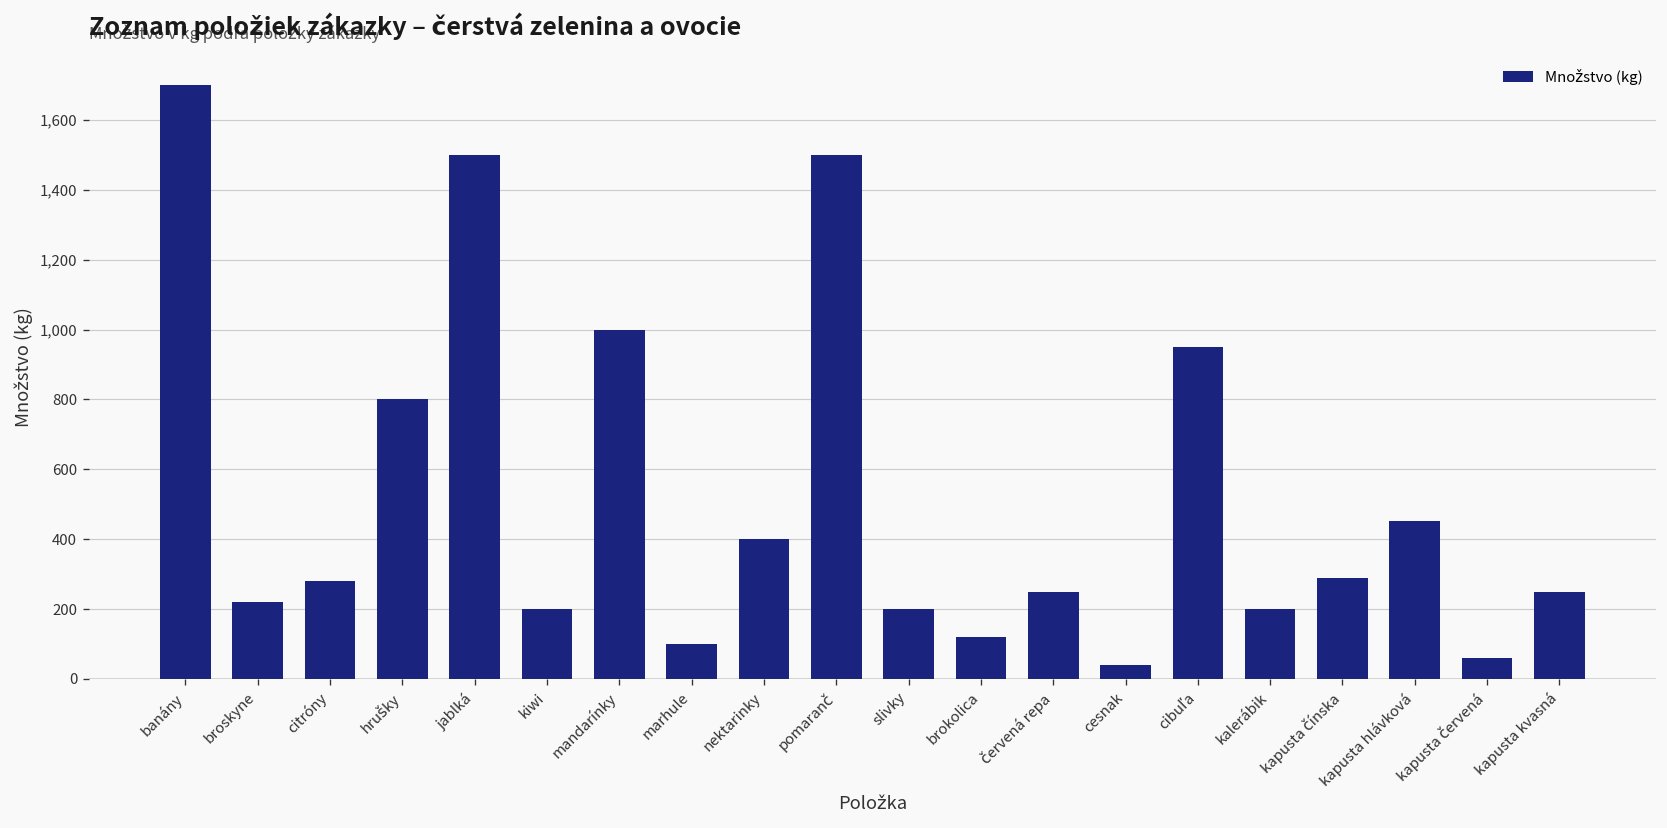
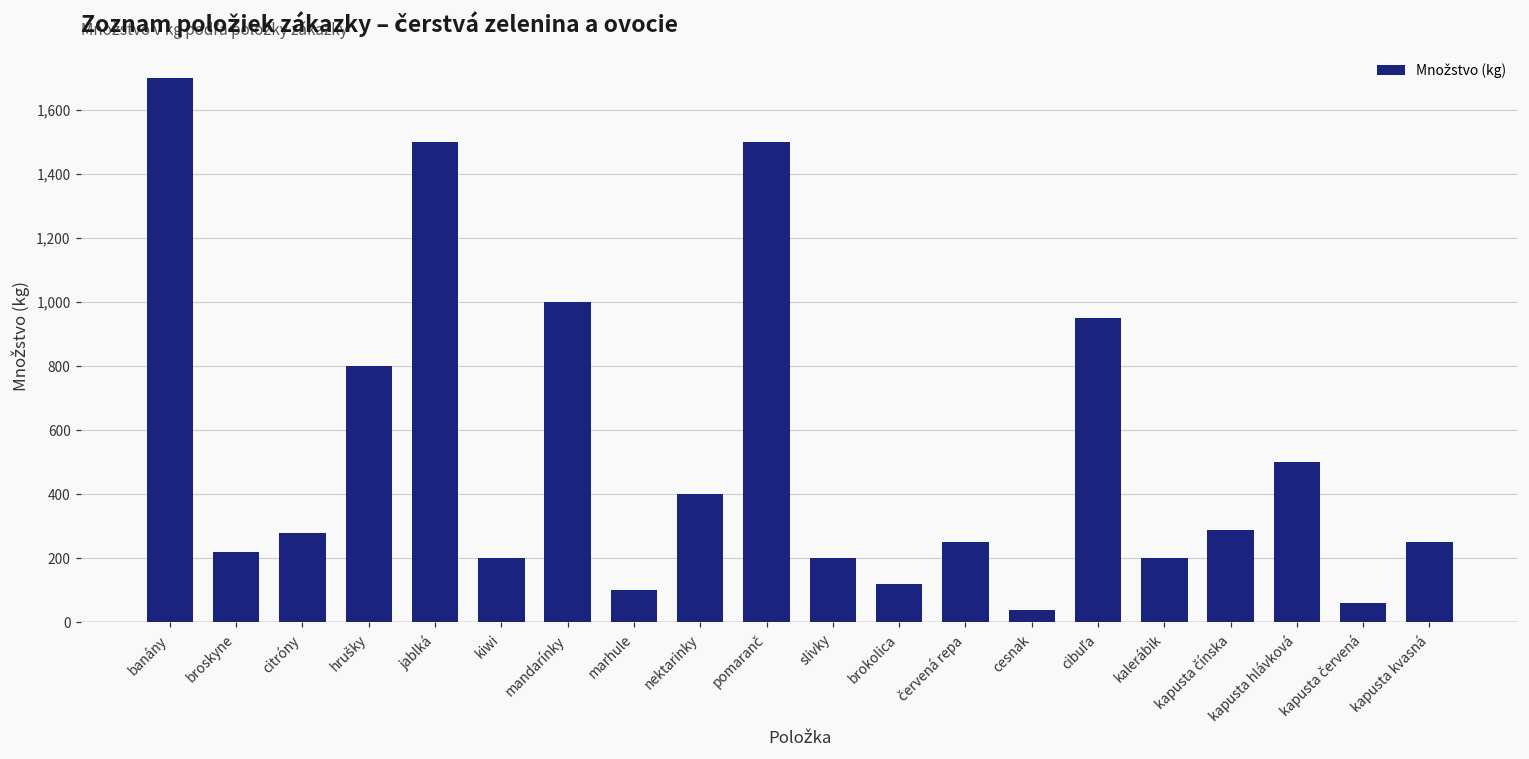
  {
    "banány": "1,700",
    "broskyne": "220",
    "citróny": "280",
    "hrušky": "800",
    "jablká": "1,500",
    "kiwi": "200",
    "mandarínky": "1,000",
    "marhule": "100",
    "nektarinky": "400",
    "pomaranč": "1,500",
    "slivky": "200",
    "brokolica": "120",
    "červená repa": "250",
    "cesnak": "40",
    "cibuľa": "950",
    "kalerábik": "200",
    "kapusta čínska": "290",
-   "kapusta hlávková": "450",
+   "kapusta hlávková": "500",
    "kapusta červená": "60",
    "kapusta kvasná": "250"
  }
